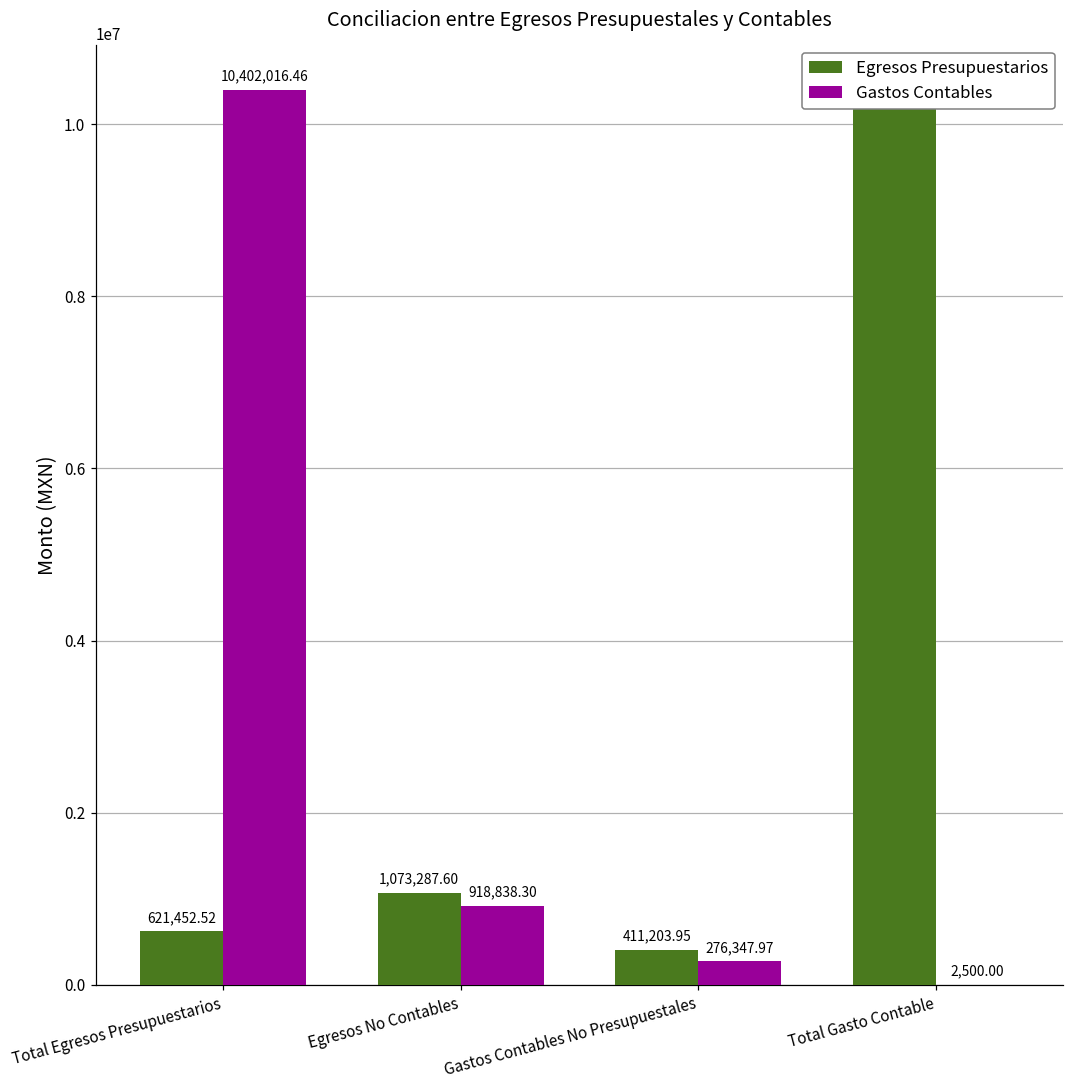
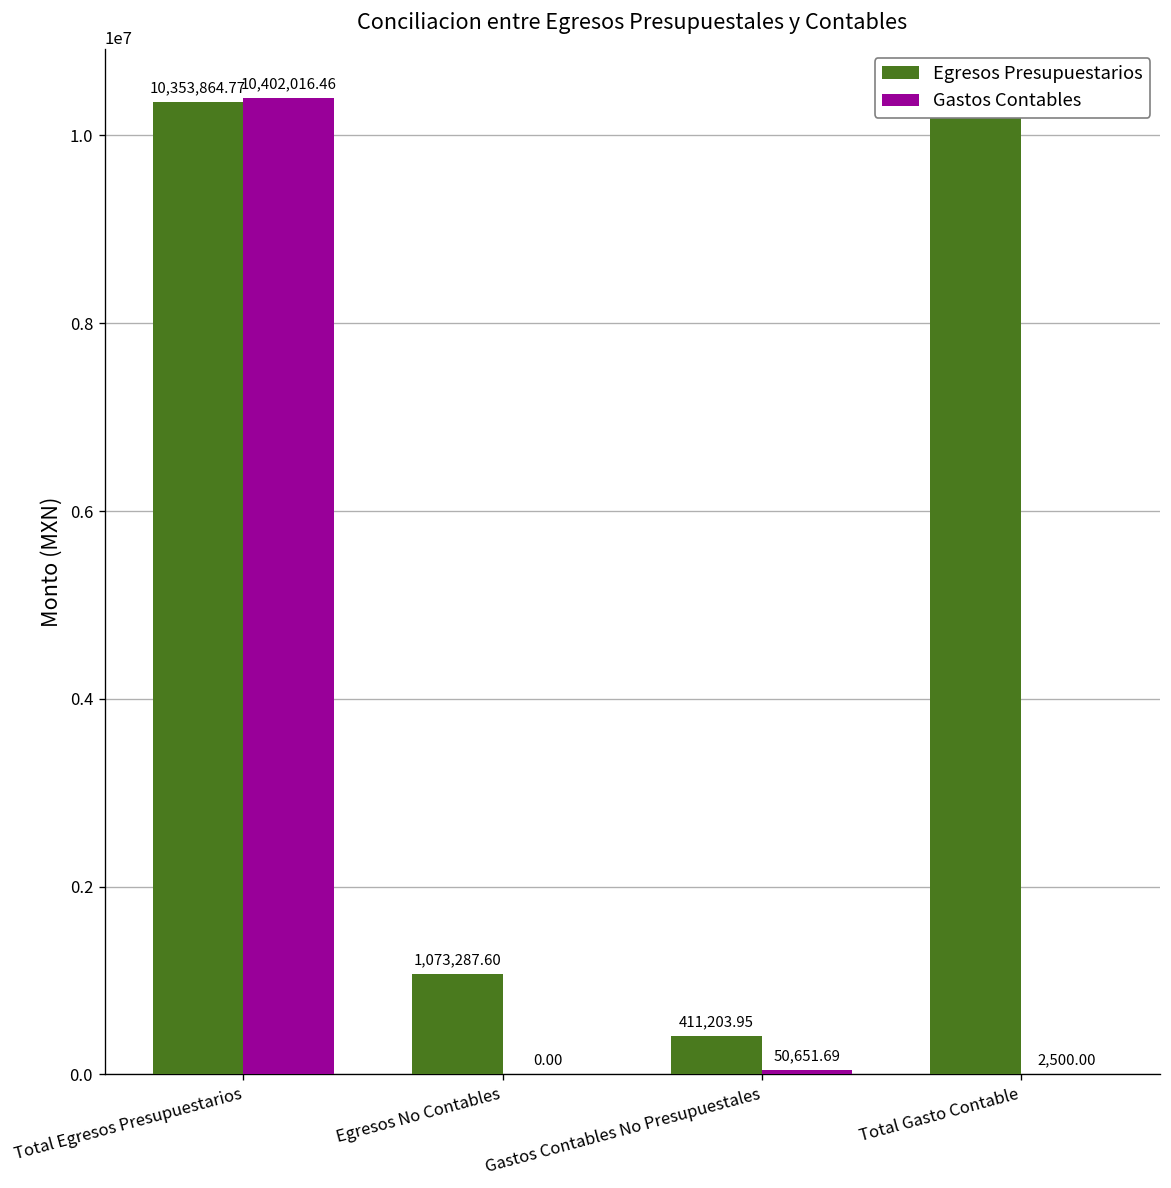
  {
    "Egresos Presupuestarios": {
-     "Total Egresos Presupuestarios": "621,452.52",
+     "Total Egresos Presupuestarios": "10,353,864.77",
      "Egresos No Contables": "1,073,287.60",
      "Gastos Contables No Presupuestales": "411,203.95"
    },
    "Gastos Contables": {
      "Total Egresos Presupuestarios": "10,402,016.46",
-     "Egresos No Contables": "918,838.30",
-     "Gastos Contables No Presupuestales": "276,347.97",
+     "Egresos No Contables": "0.00",
+     "Gastos Contables No Presupuestales": "50,651.69",
      "Total Gasto Contable": "2,500.00"
    }
  }
